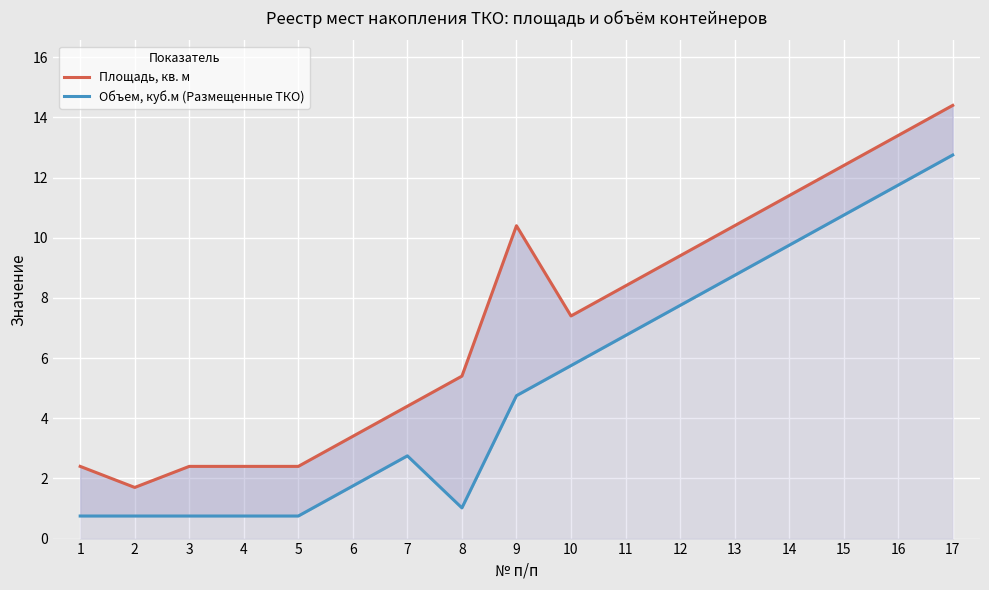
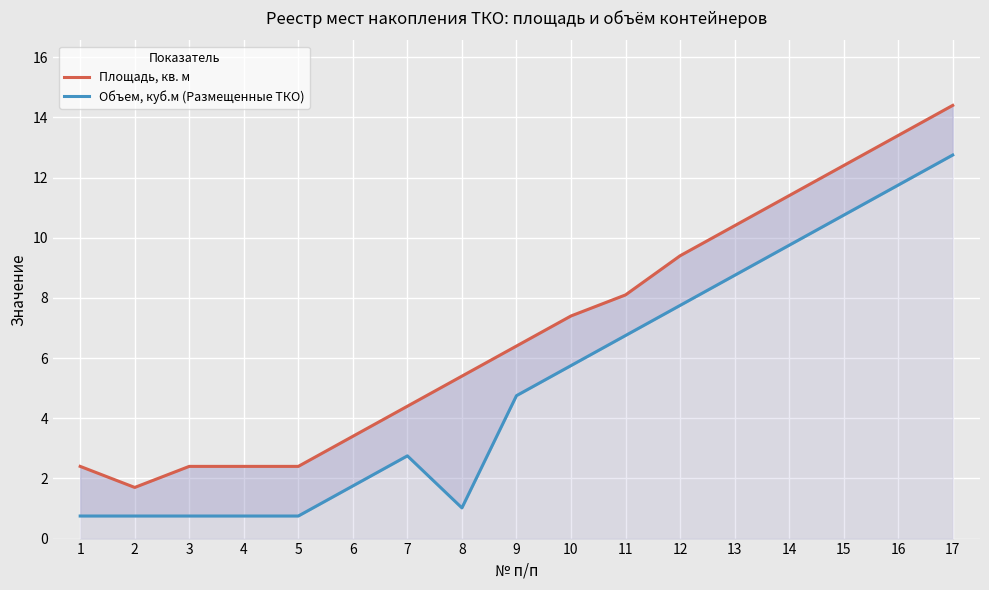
  {
    "Площадь, кв. м": {
      "1": 2.4,
      "2": 1.7,
      "3": 2.4,
      "4": 2.4,
      "5": 2.4,
      "6": 3.4,
      "7": 4.4,
      "8": 5.4,
-     "9": 10.4,
+     "9": 6.4,
      "10": 7.4,
-     "11": 8.4,
+     "11": 8.1,
      "12": 9.4,
      "13": 10.4,
      "14": 11.4,
      "15": 12.4,
      "16": 13.4,
      "17": 14.4
    },
    "Объем, куб.м (Размещенные ТКО)": {
      "1": 0.8,
      "2": 0.8,
      "3": 0.8,
      "4": 0.8,
      "5": 0.8,
      "6": 1.8,
      "7": 2.8,
      "8": 1.0,
      "9": 4.8,
      "10": 5.8,
      "11": 6.8,
      "12": 7.8,
      "13": 8.8,
      "14": 9.8,
      "15": 10.8,
      "16": 11.8,
      "17": 12.8
    }
  }
